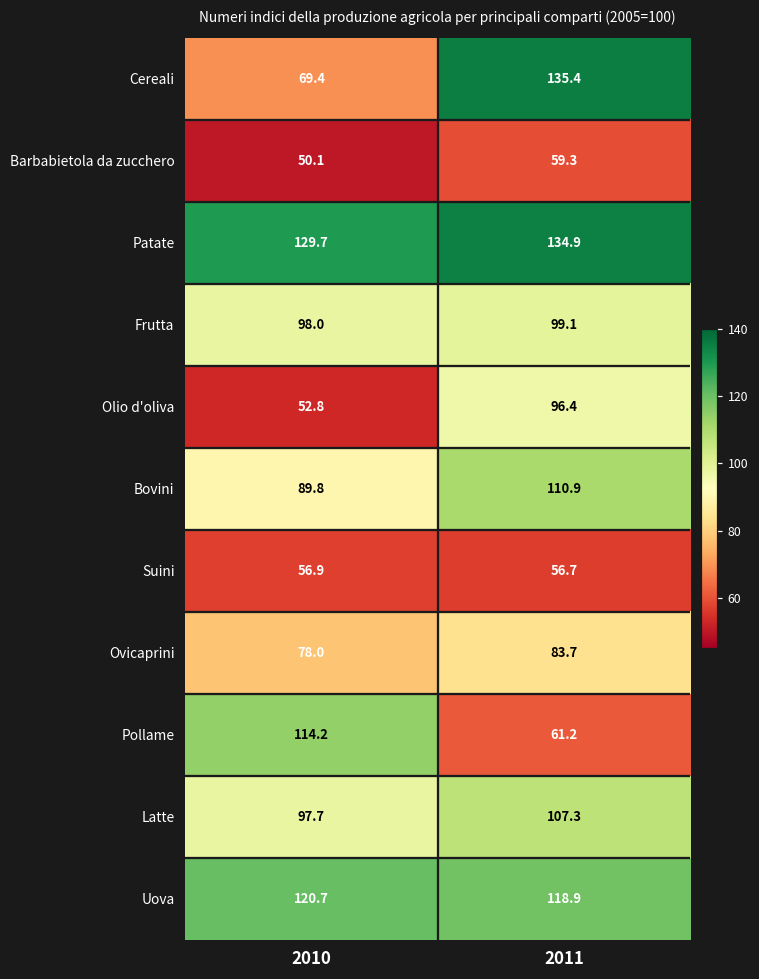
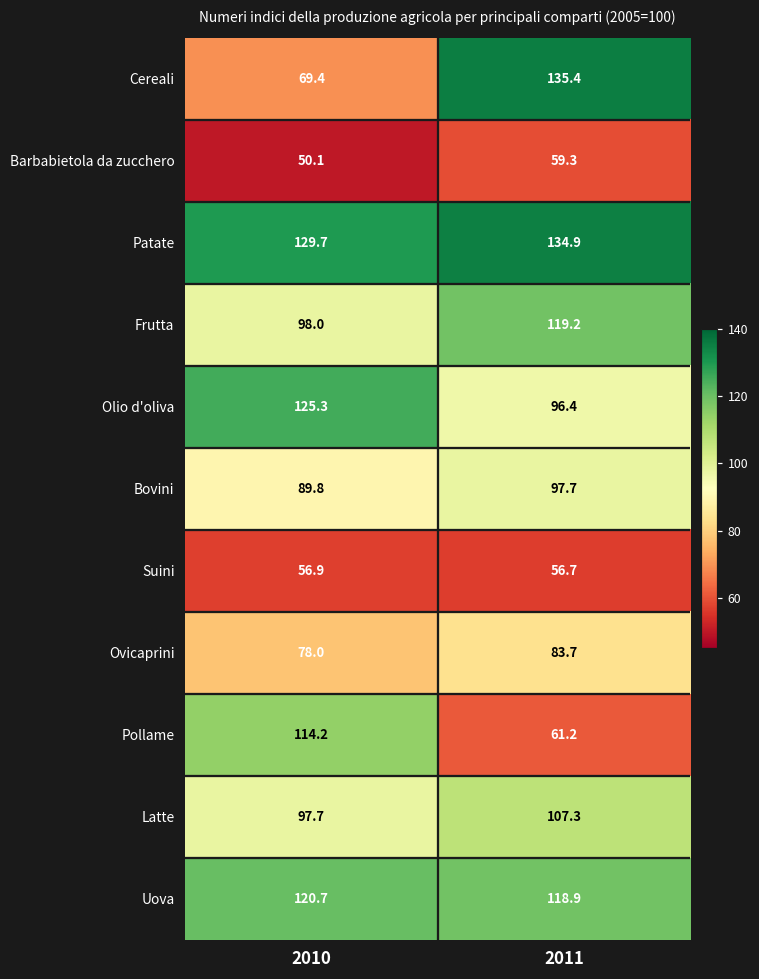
  {
    "Cereali": {
      "2010": 69.4,
      "2011": 135.4
    },
    "Barbabietola da zucchero": {
      "2010": 50.1,
      "2011": 59.3
    },
    "Patate": {
      "2010": 129.7,
      "2011": 134.9
    },
    "Frutta": {
      "2010": 98.0,
-     "2011": 99.1
+     "2011": 119.2
    },
    "Olio d'oliva": {
-     "2010": 52.8,
+     "2010": 125.3,
      "2011": 96.4
    },
    "Bovini": {
      "2010": 89.8,
-     "2011": 110.9
+     "2011": 97.7
    },
    "Suini": {
      "2010": 56.9,
      "2011": 56.7
    },
    "Ovicaprini": {
      "2010": 78.0,
      "2011": 83.7
    },
    "Pollame": {
      "2010": 114.2,
      "2011": 61.2
    },
    "Latte": {
      "2010": 97.7,
      "2011": 107.3
    },
    "Uova": {
      "2010": 120.7,
      "2011": 118.9
    }
  }
